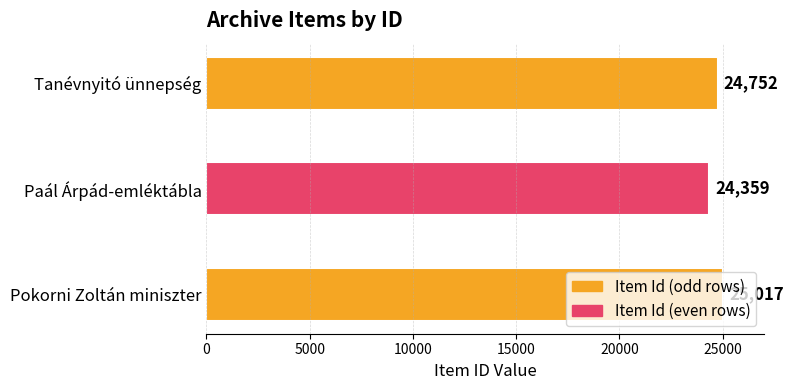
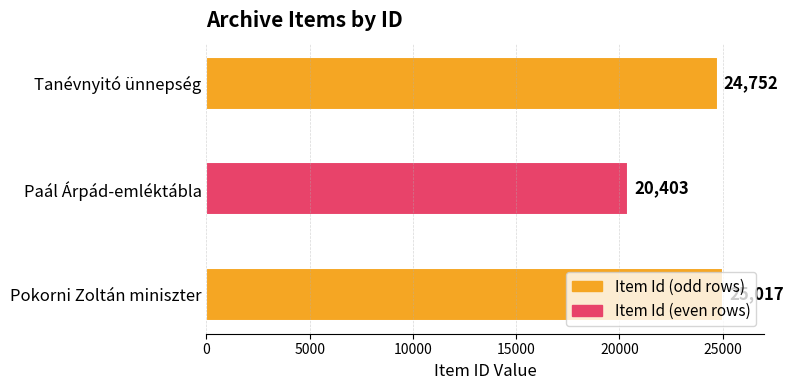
  {
    "Tanévnyitó ünnepség": "24,752",
-   "Paál Árpád-emléktábla": "24,359"
+   "Paál Árpád-emléktábla": "20,403"
  }
